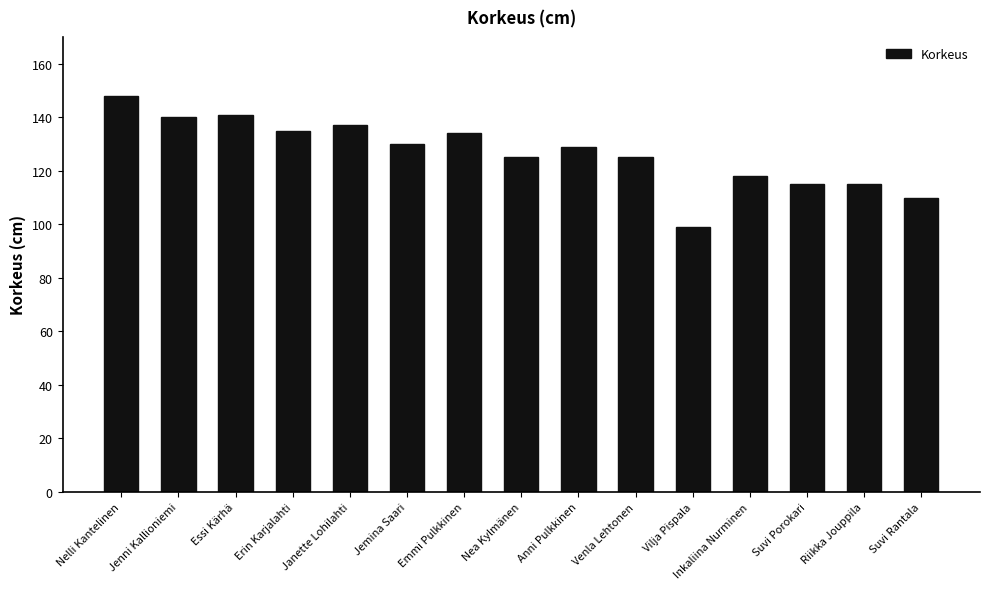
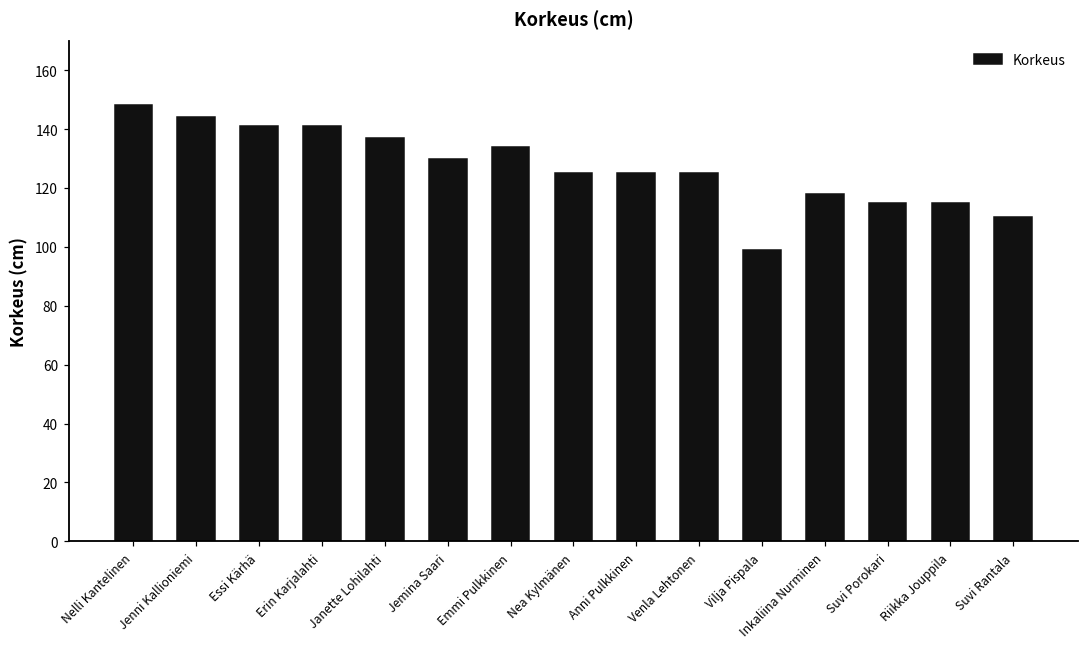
  {
    "Nelli Kantelinen": 148,
-   "Jenni Kallioniemi": 140,
+   "Jenni Kallioniemi": 144,
    "Essi Kärhä": 141,
-   "Erin Karjalahti": 135,
+   "Erin Karjalahti": 141,
    "Janette Lohilahti": 137,
    "Jemina Saari": 130,
    "Emmi Pulkkinen": 134,
    "Nea Kylmänen": 125,
-   "Anni Pulkkinen": 129,
+   "Anni Pulkkinen": 125,
    "Venla Lehtonen": 125,
    "Vilja Pispala": 99,
    "Inkaliina Nurminen": 118,
    "Suvi Porokari": 115,
    "Riikka Jouppila": 115,
    "Suvi Rantala": 110
  }
